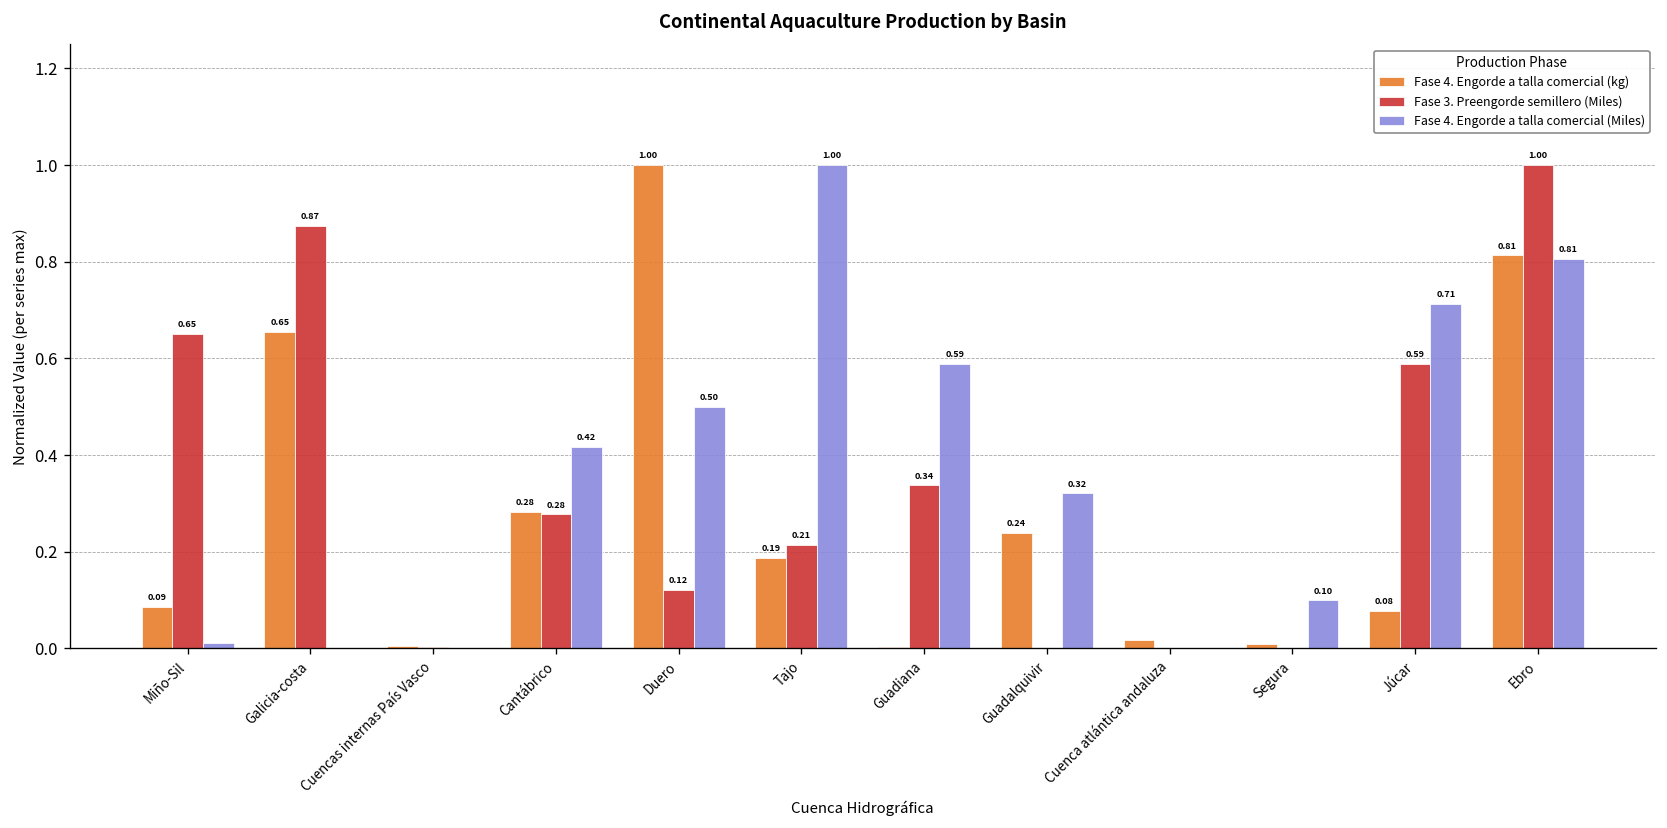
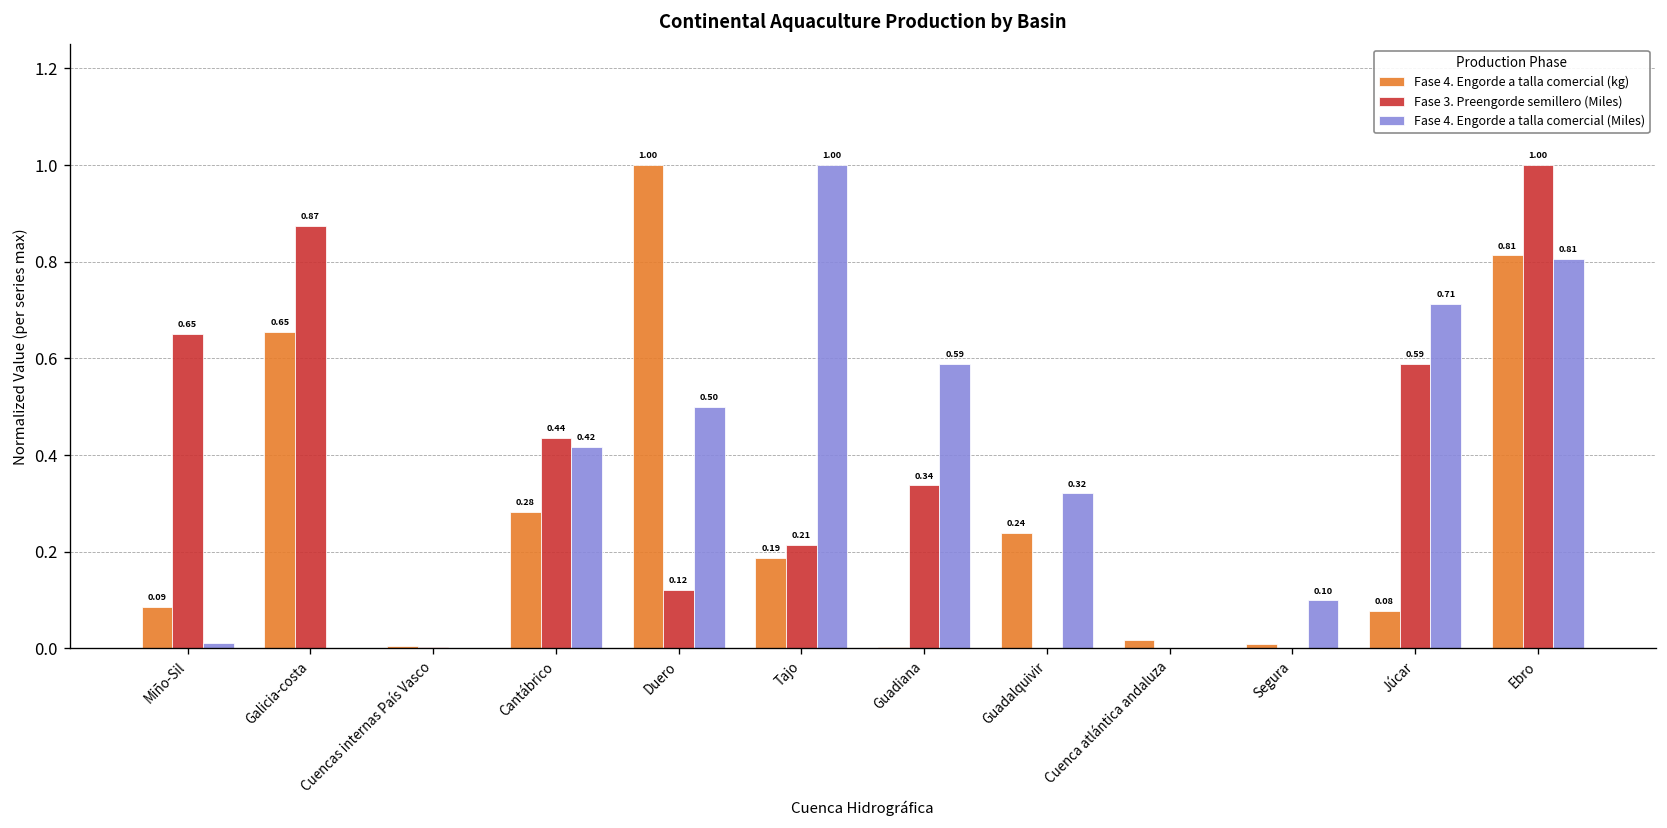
  {
    "Fase 4. Engorde a talla comercial (kg)": {
      "Miño-Sil": 0.09,
      "Galicia-costa": 0.65,
      "Cantábrico": 0.28,
      "Duero": 1.00,
      "Tajo": 0.19,
      "Guadalquivir": 0.24,
      "Júcar": 0.08,
      "Ebro": 0.81
    },
    "Fase 3. Preengorde semillero (Miles)": {
      "Miño-Sil": 0.65,
      "Galicia-costa": 0.87,
-     "Cantábrico": 0.28,
+     "Cantábrico": 0.44,
      "Duero": 0.12,
      "Tajo": 0.21,
      "Guadiana": 0.34,
      "Júcar": 0.59,
      "Ebro": 1.00
    },
    "Fase 4. Engorde a talla comercial (Miles)": {
      "Cantábrico": 0.42,
      "Duero": 0.50,
      "Tajo": 1.00,
      "Guadiana": 0.59,
      "Guadalquivir": 0.32,
      "Segura": 0.10,
      "Júcar": 0.71,
      "Ebro": 0.81
    }
  }
